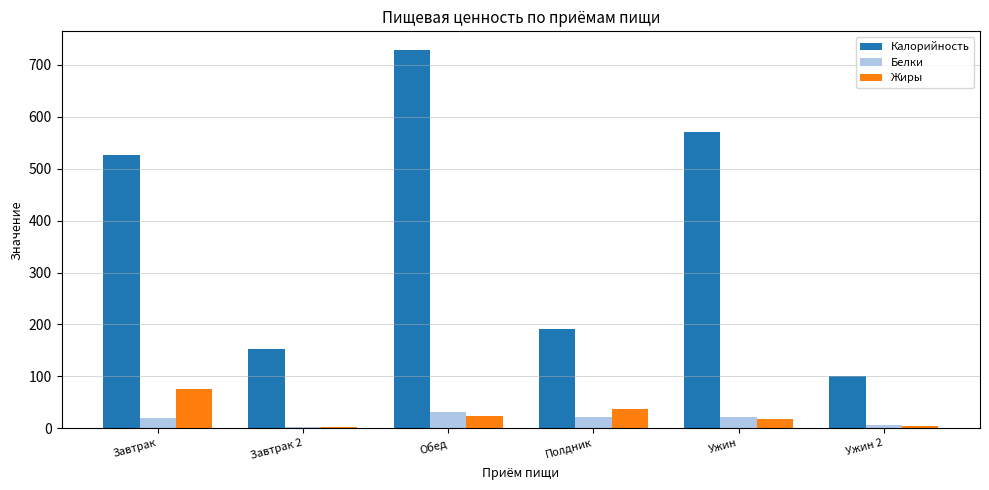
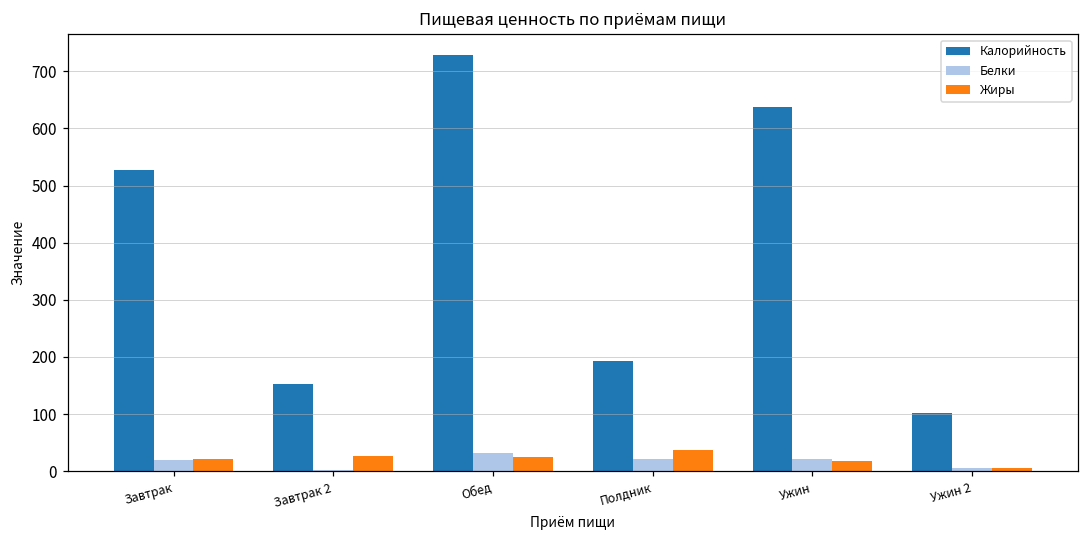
  {
    "Калорийность": {
      "Завтрак": 530,
      "Завтрак 2": 150,
      "Обед": 730,
      "Полдник": 190,
-     "Ужин": 570,
+     "Ужин": 640,
      "Ужин 2": 100
    },
    "Белки": {
      "Завтрак": 20,
      "Обед": 30,
      "Полдник": 20,
      "Ужин": 20,
      "Ужин 2": 10
    },
    "Жиры": {
-     "Завтрак": 80,
-     "Завтрак 2": 0,
+     "Завтрак": 20,
+     "Завтрак 2": 30,
      "Обед": 20,
      "Полдник": 40,
      "Ужин": 20,
      "Ужин 2": 10
    }
  }
